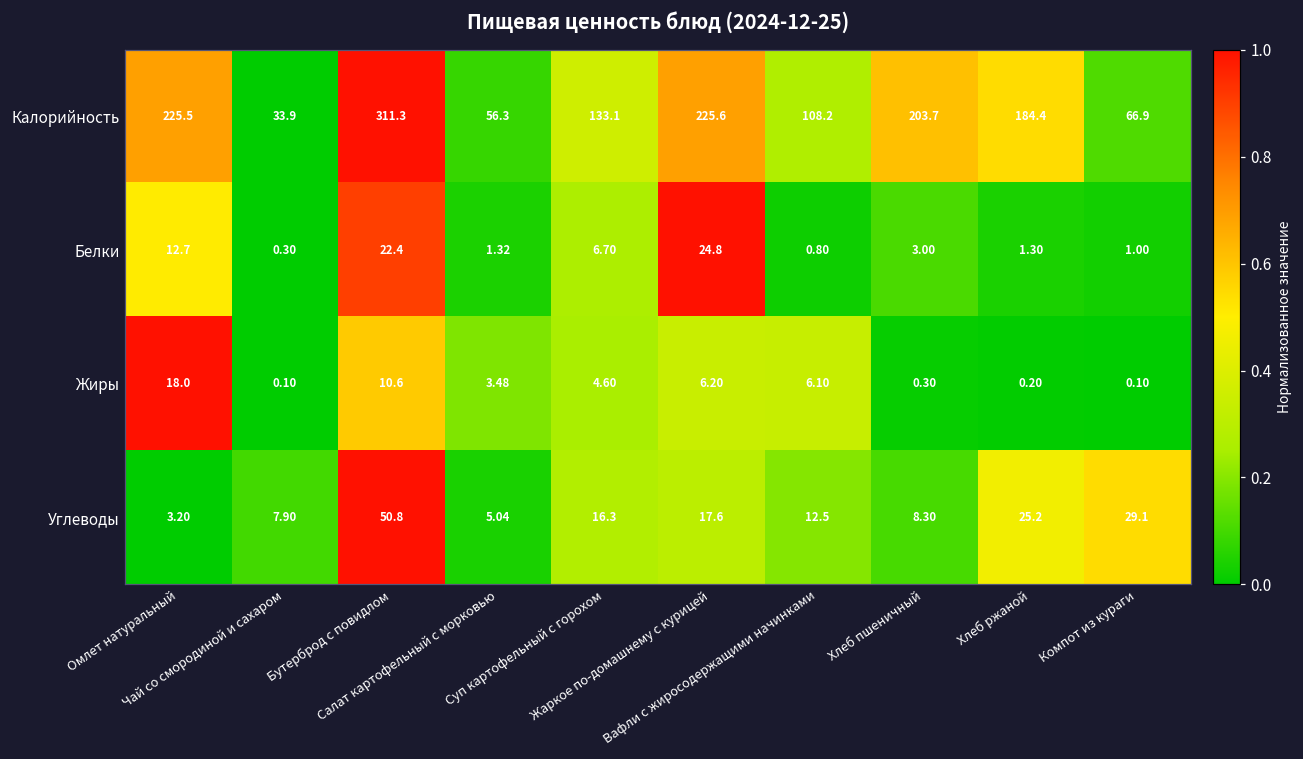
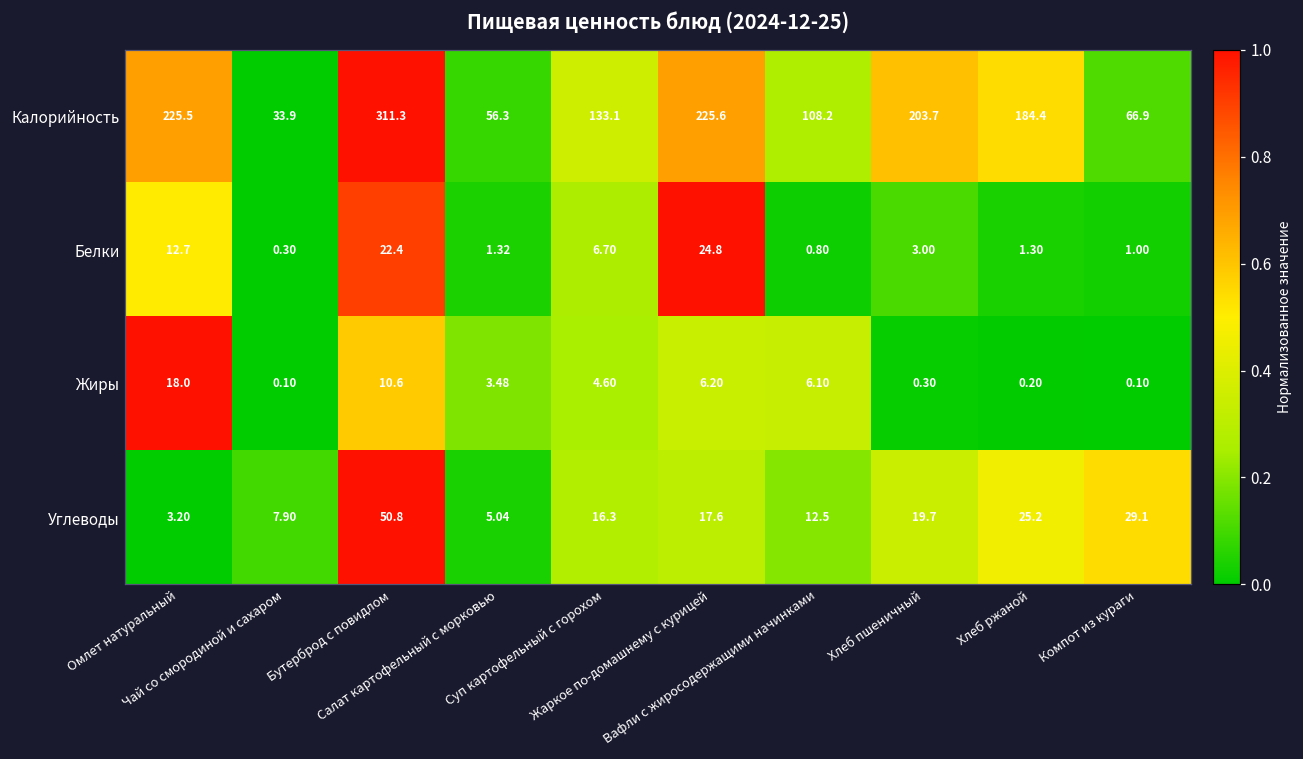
  {
    "Калорийность": {
      "Омлет натуральный": 225.5,
      "Чай со смородиной и сахаром": 33.9,
      "Бутерброд с повидлом": 311.3,
      "Салат картофельный с морковью": 56.3,
      "Суп картофельный с горохом": 133.1,
      "Жаркое по-домашнему с курицей": 225.6,
      "Вафли с жиросодержащими начинками": 108.2,
      "Хлеб пшеничный": 203.7,
      "Хлеб ржаной": 184.4,
      "Компот из кураги": 66.9
    },
    "Белки": {
      "Омлет натуральный": 12.7,
      "Чай со смородиной и сахаром": 0.30,
      "Бутерброд с повидлом": 22.4,
      "Салат картофельный с морковью": 1.32,
      "Суп картофельный с горохом": 6.70,
      "Жаркое по-домашнему с курицей": 24.8,
      "Вафли с жиросодержащими начинками": 0.80,
      "Хлеб пшеничный": 3.00,
      "Хлеб ржаной": 1.30,
      "Компот из кураги": 1.00
    },
    "Жиры": {
      "Омлет натуральный": 18.0,
      "Чай со смородиной и сахаром": 0.10,
      "Бутерброд с повидлом": 10.6,
      "Салат картофельный с морковью": 3.48,
      "Суп картофельный с горохом": 4.60,
      "Жаркое по-домашнему с курицей": 6.20,
      "Вафли с жиросодержащими начинками": 6.10,
      "Хлеб пшеничный": 0.30,
      "Хлеб ржаной": 0.20,
      "Компот из кураги": 0.10
    },
    "Углеводы": {
      "Омлет натуральный": 3.20,
      "Чай со смородиной и сахаром": 7.90,
      "Бутерброд с повидлом": 50.8,
      "Салат картофельный с морковью": 5.04,
      "Суп картофельный с горохом": 16.3,
      "Жаркое по-домашнему с курицей": 17.6,
      "Вафли с жиросодержащими начинками": 12.5,
-     "Хлеб пшеничный": 8.30,
+     "Хлеб пшеничный": 19.7,
      "Хлеб ржаной": 25.2,
      "Компот из кураги": 29.1
    }
  }
